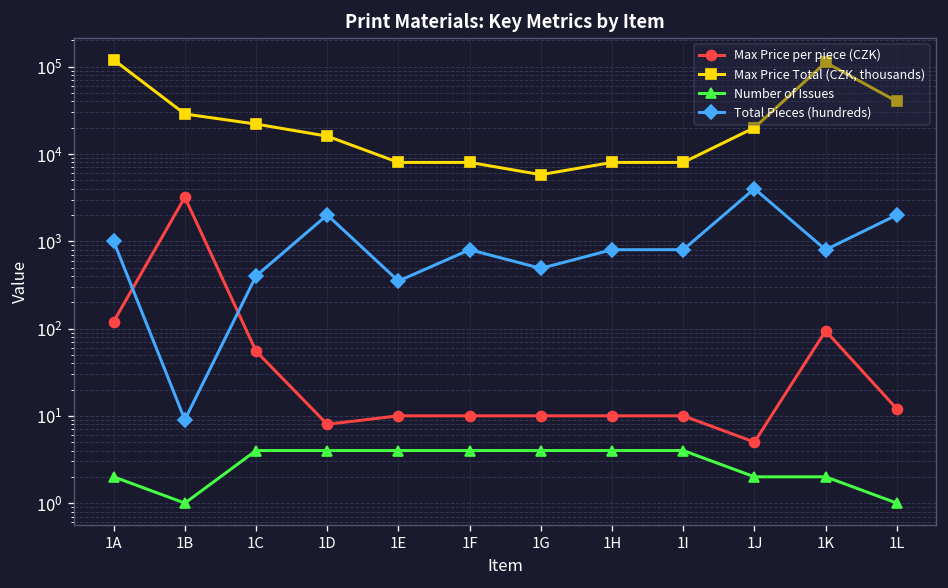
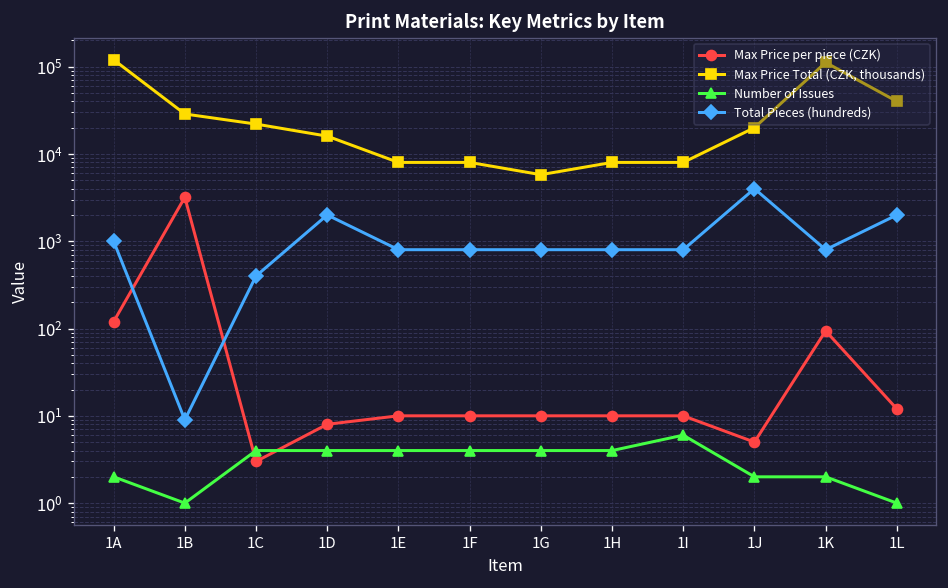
  {
    "Max Price per piece (CZK)": {
      "1A": 120,
      "1B": 3000,
-     "1C": 60,
+     "1C": 3,
      "1D": 8,
      "1E": 10,
      "1F": 10,
      "1G": 10,
      "1H": 10,
      "1I": 10,
      "1J": 5,
      "1K": 90,
      "1L": 12
    },
    "Max Price Total (CZK, thousands)": {
      "1A": 120000,
      "1B": 29000,
      "1C": 22000,
      "1D": 16000,
      "1E": 8000,
      "1F": 8000,
      "1G": 6000,
      "1H": 8000,
      "1I": 8000,
      "1J": 20000
    },
    "Number of Issues": {
      "1A": 2,
      "1B": 1,
      "1C": 4,
      "1D": 4,
      "1E": 4,
      "1F": 4,
      "1G": 4,
      "1H": 4,
-     "1I": 4,
+     "1I": 6,
      "1J": 2,
      "1K": 2,
      "1L": 1
    },
    "Total Pieces (hundreds)": {
      "1A": 1000,
      "1B": 9,
      "1C": 400,
      "1D": 2000,
-     "1E": 400,
+     "1E": 800,
      "1F": 800,
-     "1G": 500,
+     "1G": 800,
      "1H": 800,
      "1I": 800,
      "1J": 4000,
      "1K": 800,
      "1L": 2000
    }
  }
